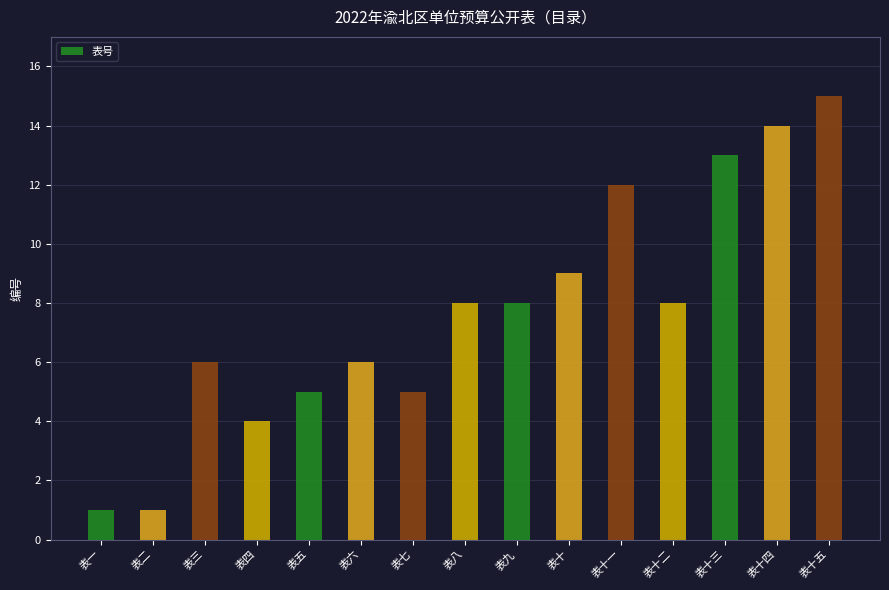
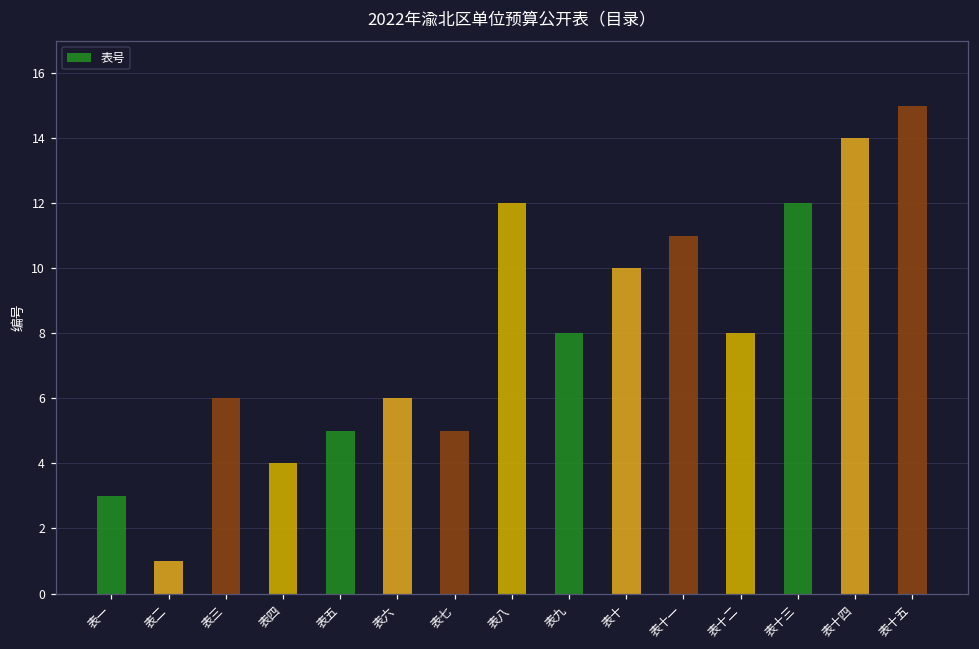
  {
-   "表一": 1,
+   "表一": 3,
    "表二": 1,
    "表三": 6,
    "表四": 4,
    "表五": 5,
    "表六": 6,
    "表七": 5,
-   "表八": 8,
+   "表八": 12,
    "表九": 8,
-   "表十": 9,
-   "表十一": 12,
+   "表十": 10,
+   "表十一": 11,
    "表十二": 8,
-   "表十三": 13,
+   "表十三": 12,
    "表十四": 14,
    "表十五": 15
  }
